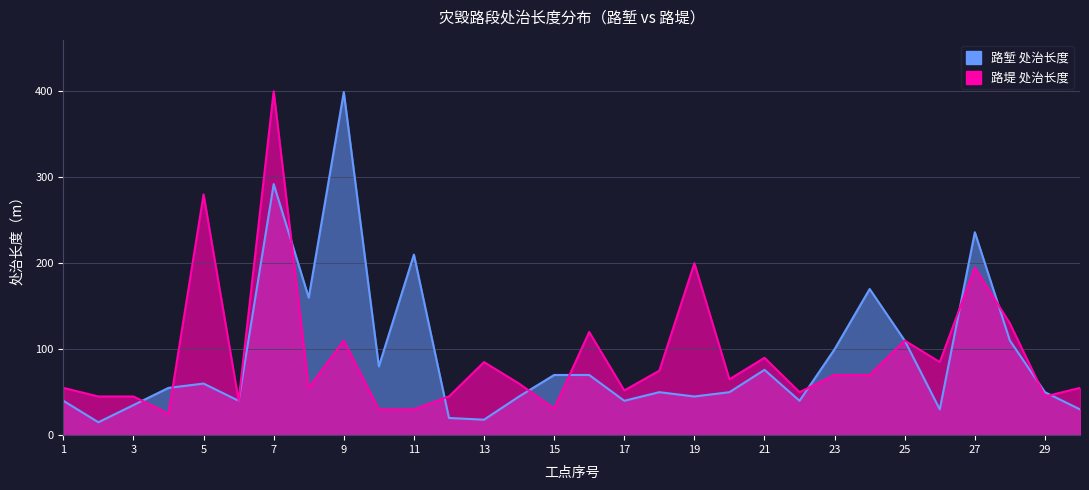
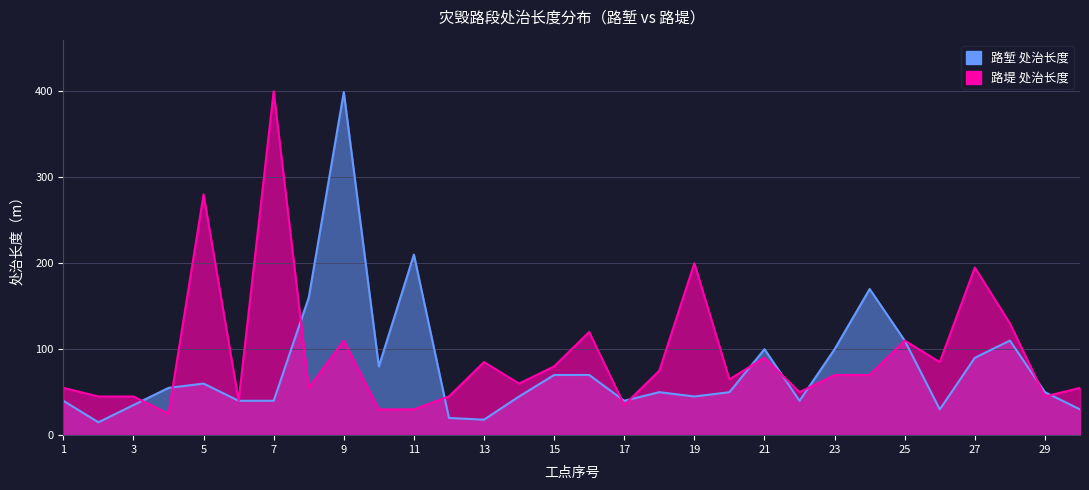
  {
    "路堑 处治长度": {
      "1": 40,
      "3": 40,
      "5": 60,
-     "7": 290,
+     "7": 40,
      "9": 400,
      "11": 210,
      "13": 20,
      "15": 70,
      "17": 40,
      "19": 50,
-     "21": 80,
+     "21": 100,
      "23": 100,
-     "27": 240,
+     "27": 90,
      "29": 50
    },
    "路堤 处治长度": {
      "1": 60,
      "3": 50,
      "5": 280,
      "7": 400,
      "9": 110,
      "11": 30,
      "13": 90,
-     "15": 30,
-     "17": 50,
+     "15": 80,
+     "17": 40,
      "19": 200,
      "21": 90,
      "23": 70,
      "27": 200,
      "29": 50
    }
  }
